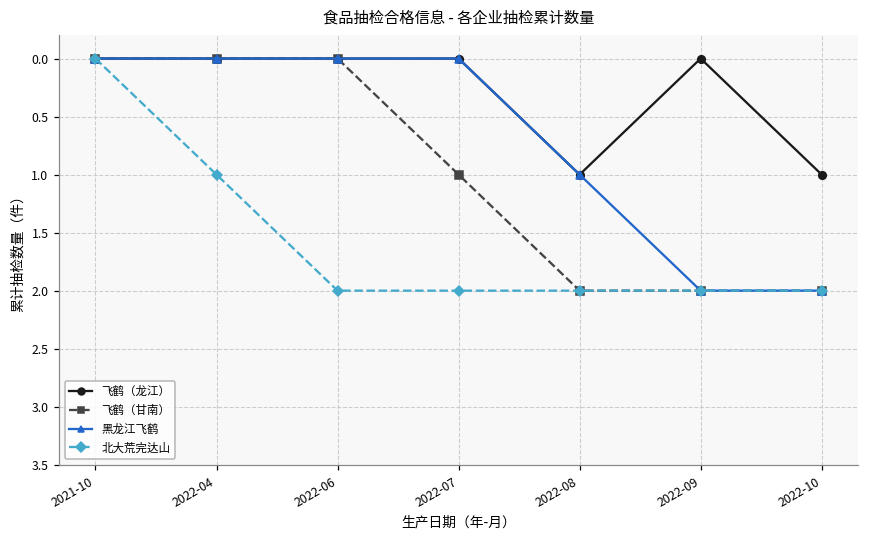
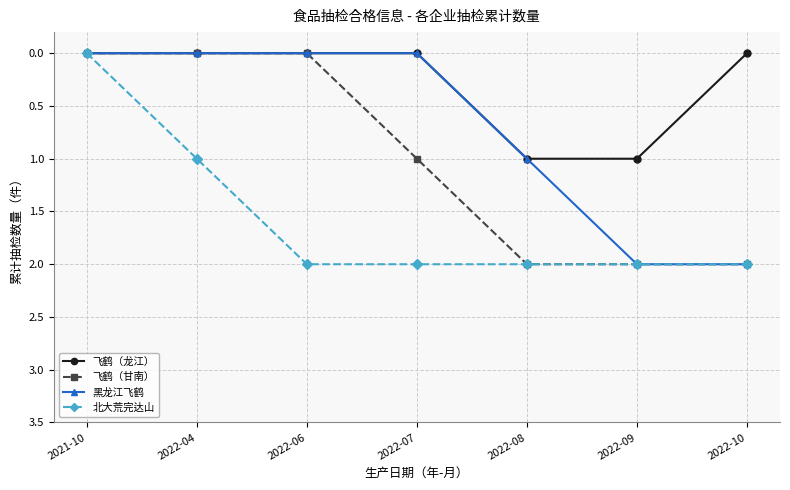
  {
    "飞鹤（龙江）": {
-     "2022-09": 0,
-     "2022-10": 1
+     "2022-09": 1,
+     "2022-10": 0
    },
    "飞鹤（甘南）": {
      "2022-07": 1
    },
    "北大荒完达山": {
      "2022-04": 1,
      "2022-06": 2,
      "2022-07": 2
    }
  }
